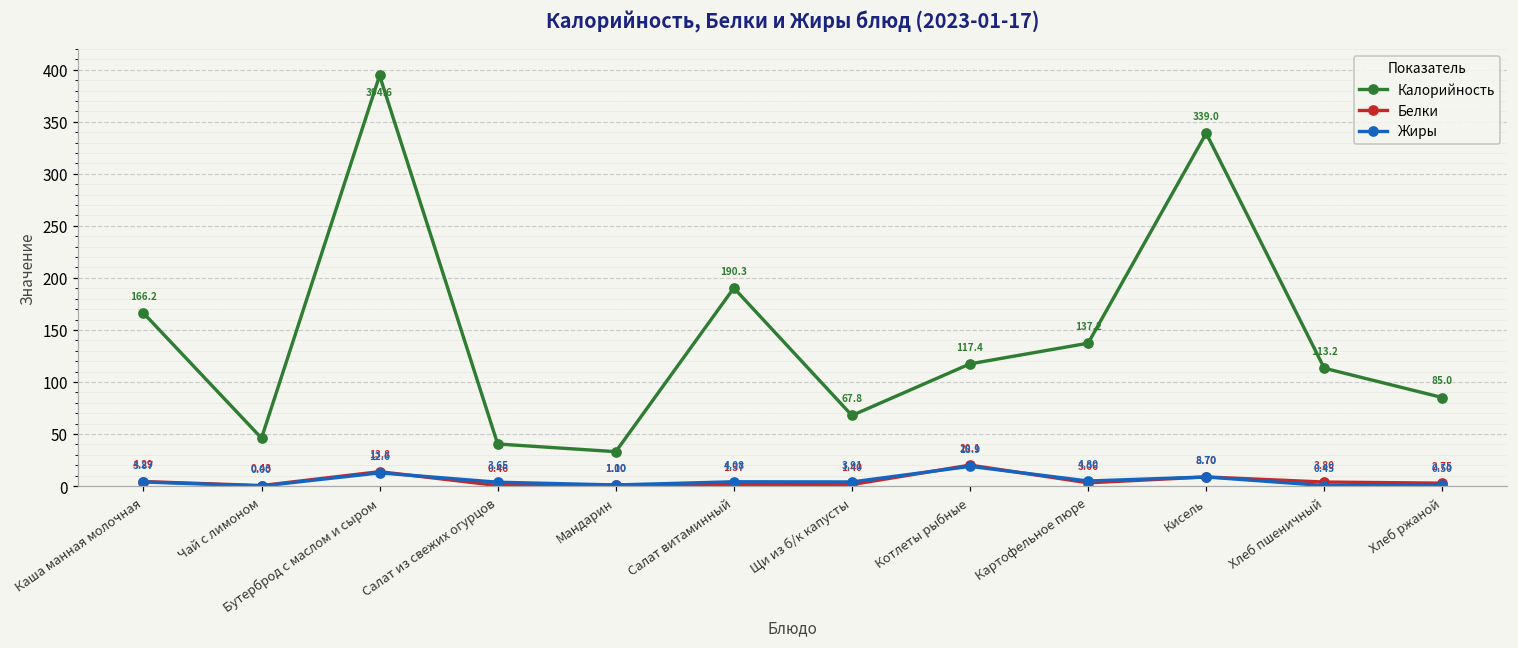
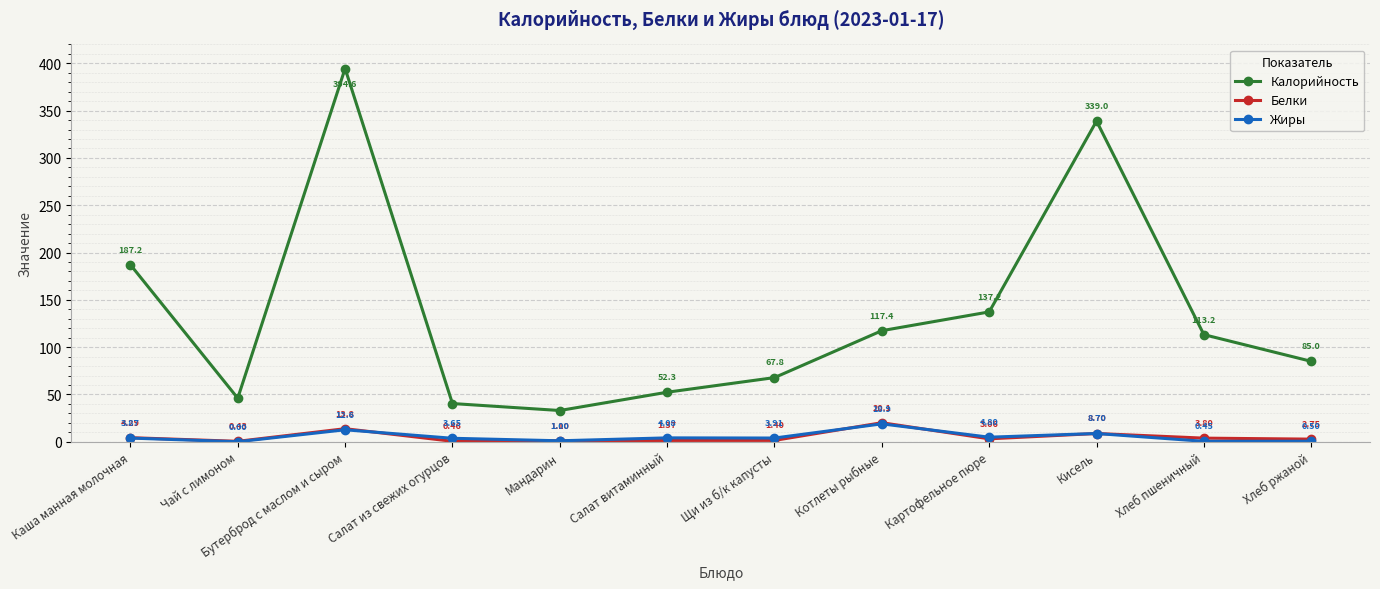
  {
    "Калорийность": {
-     "Каша манная молочная": 166.2,
+     "Каша манная молочная": 187.2,
      "Бутерброд с маслом и сыром": 394.6,
-     "Салат витаминный": 190.3,
+     "Салат витаминный": 52.3,
      "Щи из б/к капусты": 67.8,
      "Котлеты рыбные": 117.4,
      "Картофельное пюре": 137.2,
      "Кисель": 339.0,
      "Хлеб пшеничный": 113.2,
      "Хлеб ржаной": 85.0
    }
  }
